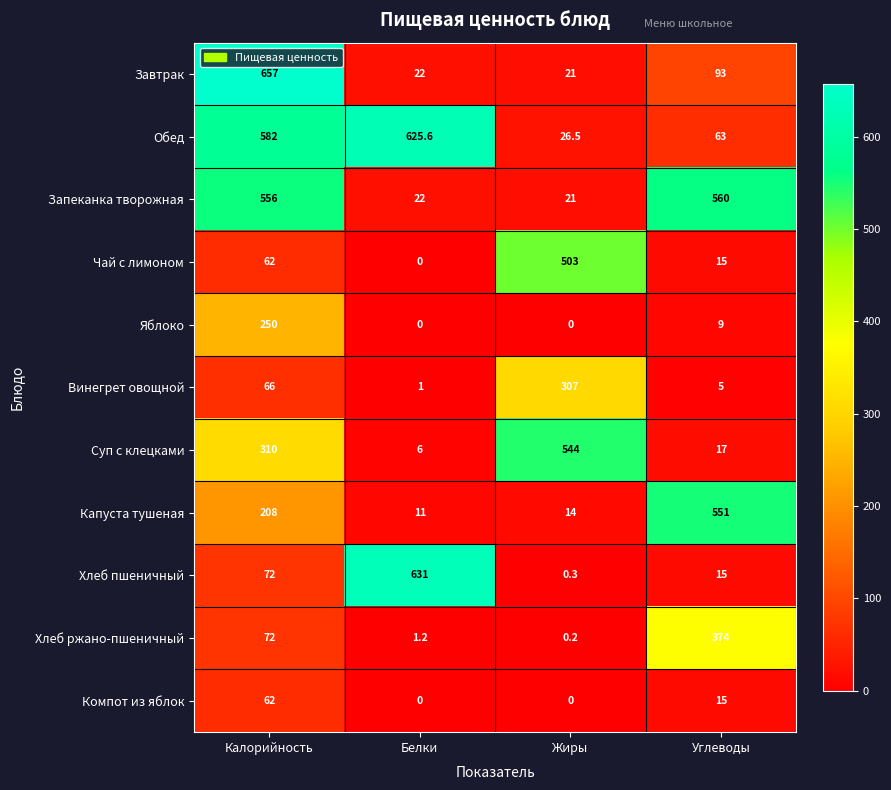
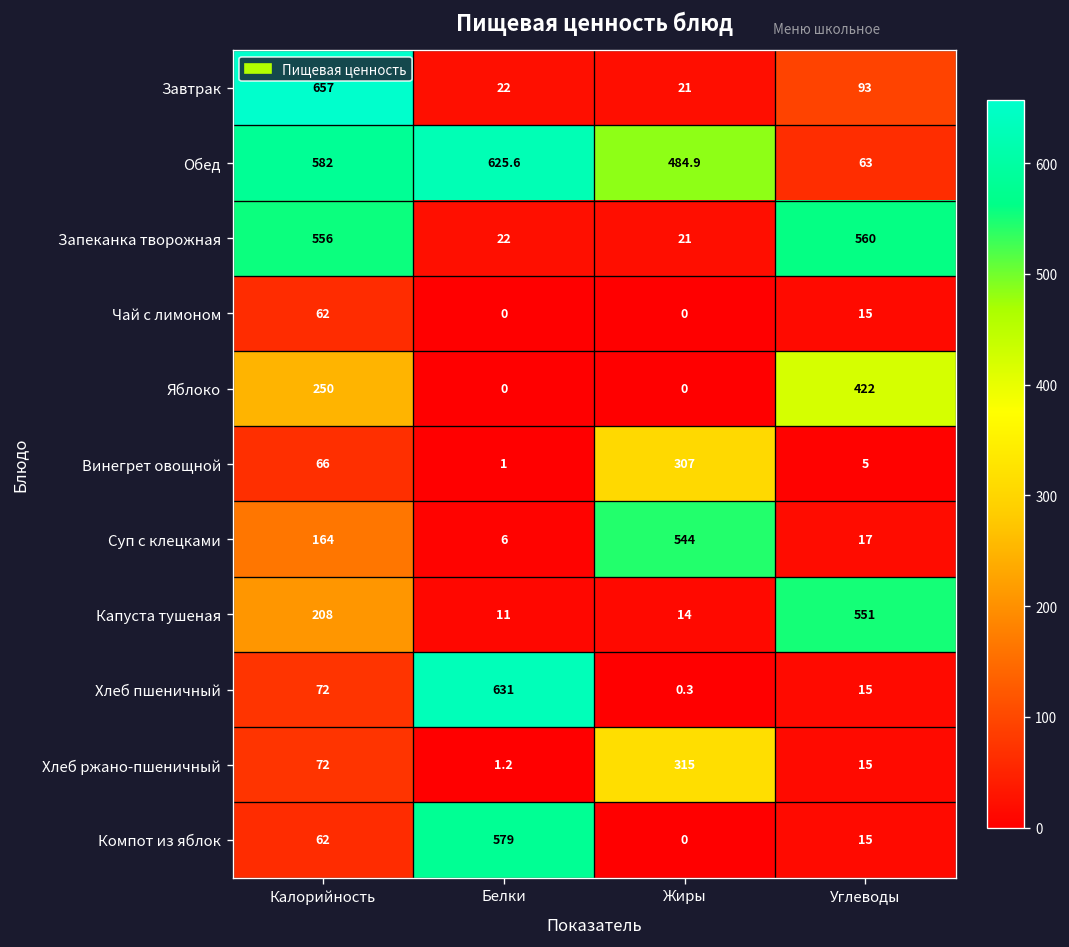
  {
    "Завтрак": {
      "Калорийность": 657,
      "Белки": 22,
      "Жиры": 21,
      "Углеводы": 93
    },
    "Обед": {
      "Калорийность": 582,
      "Белки": 625.6,
-     "Жиры": 26.5,
+     "Жиры": 484.9,
      "Углеводы": 63
    },
    "Запеканка творожная": {
      "Калорийность": 556,
      "Белки": 22,
      "Жиры": 21,
      "Углеводы": 560
    },
    "Чай с лимоном": {
      "Калорийность": 62,
      "Белки": 0,
-     "Жиры": 503,
+     "Жиры": 0,
      "Углеводы": 15
    },
    "Яблоко": {
      "Калорийность": 250,
      "Белки": 0,
      "Жиры": 0,
-     "Углеводы": 9
+     "Углеводы": 422
    },
    "Винегрет овощной": {
      "Калорийность": 66,
      "Белки": 1,
      "Жиры": 307,
      "Углеводы": 5
    },
    "Суп с клецками": {
-     "Калорийность": 310,
+     "Калорийность": 164,
      "Белки": 6,
      "Жиры": 544,
      "Углеводы": 17
    },
    "Капуста тушеная": {
      "Калорийность": 208,
      "Белки": 11,
      "Жиры": 14,
      "Углеводы": 551
    },
    "Хлеб пшеничный": {
      "Калорийность": 72,
      "Белки": 631,
      "Жиры": 0.3,
      "Углеводы": 15
    },
    "Хлеб ржано-пшеничный": {
      "Калорийность": 72,
      "Белки": 1.2,
-     "Жиры": 0.2,
-     "Углеводы": 374
+     "Жиры": 315,
+     "Углеводы": 15
    },
    "Компот из яблок": {
      "Калорийность": 62,
-     "Белки": 0,
+     "Белки": 579,
      "Жиры": 0,
      "Углеводы": 15
    }
  }
